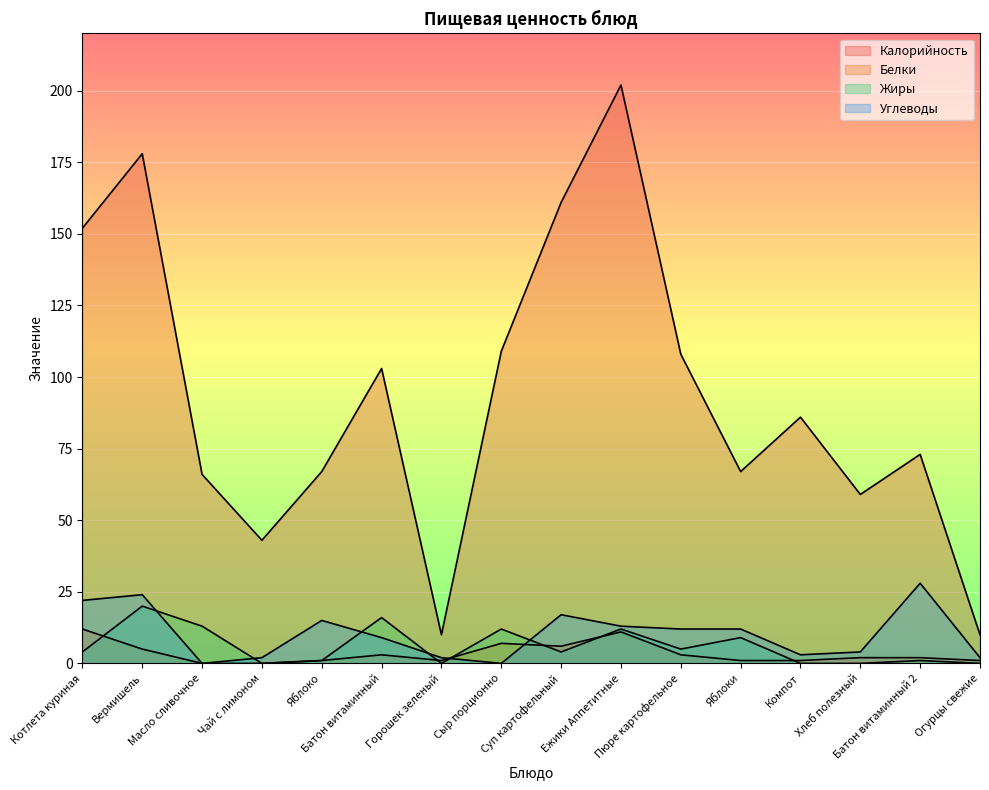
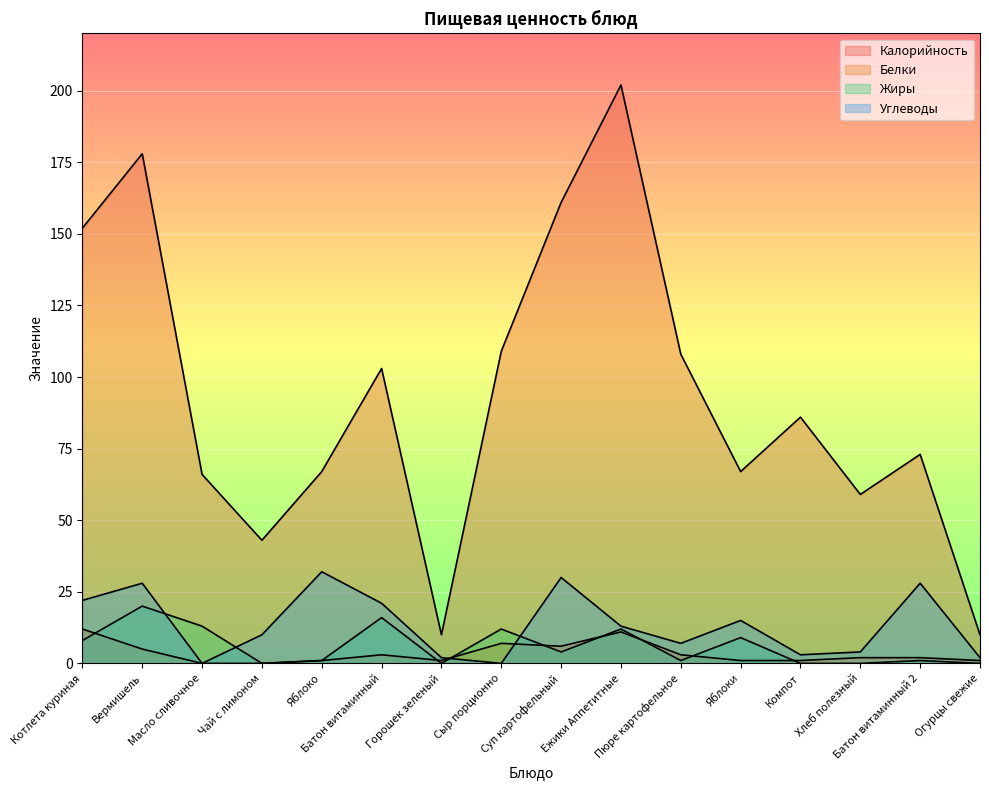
  {
    "Жиры": {
-     "Котлета куриная": 4,
+     "Котлета куриная": 8,
      "Вермишель": 20,
      "Масло сливочное": 13,
      "Батон витаминный": 16,
      "Горошек зеленый": 0,
      "Сыр порционно": 12,
      "Суп картофельный": 4,
      "Ежики Аппетитные": 12,
-     "Пюре картофельное": 5,
+     "Пюре картофельное": 1,
      "Яблоки": 9,
      "Компот": 0,
      "Хлеб полезный": 0,
      "Батон витаминный 2": 1,
      "Огурцы свежие": 0
    },
    "Углеводы": {
      "Котлета куриная": 22,
-     "Вермишель": 24,
-     "Чай с лимоном": 2,
-     "Яблоко": 15,
-     "Батон витаминный": 9,
+     "Вермишель": 28,
+     "Чай с лимоном": 10,
+     "Яблоко": 32,
+     "Батон витаминный": 21,
      "Горошек зеленый": 2,
      "Сыр порционно": 0,
-     "Суп картофельный": 17,
+     "Суп картофельный": 30,
      "Ежики Аппетитные": 13,
-     "Пюре картофельное": 12,
-     "Яблоки": 12,
+     "Пюре картофельное": 7,
+     "Яблоки": 15,
      "Компот": 3,
      "Хлеб полезный": 4,
      "Батон витаминный 2": 28,
      "Огурцы свежие": 2
    }
  }
